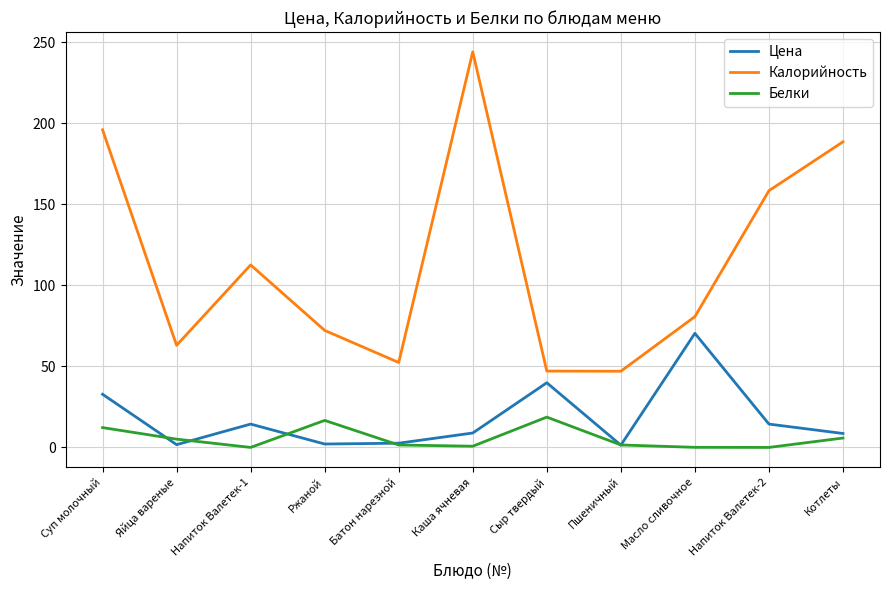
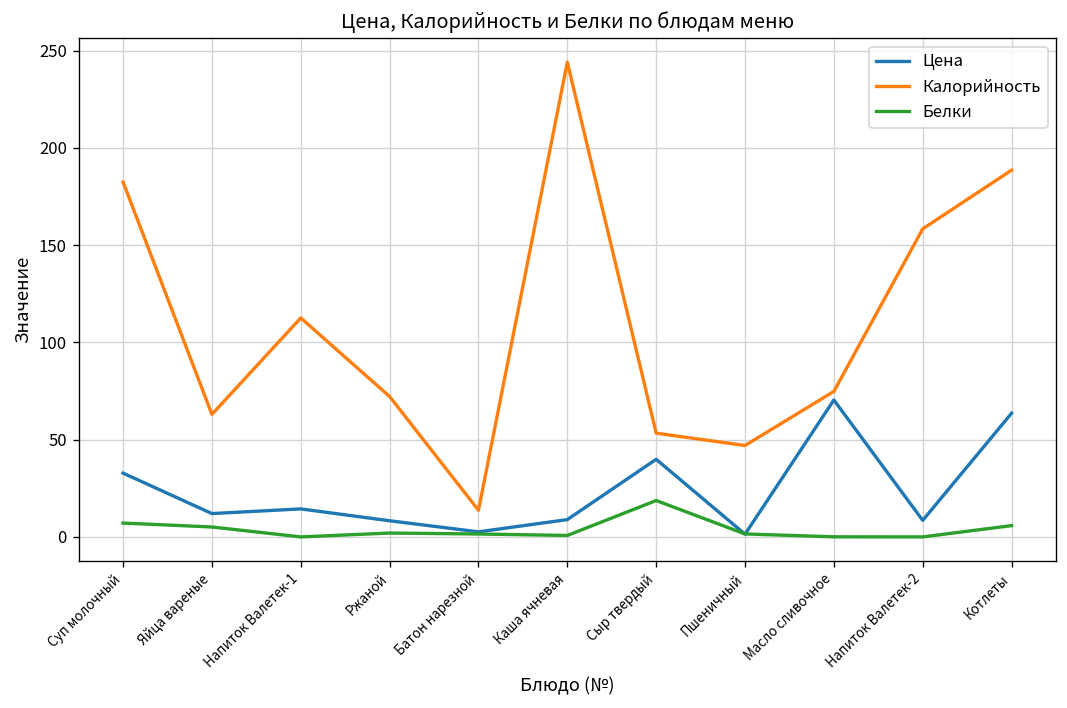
  {
    "Цена": {
      "Суп молочный": 33,
-     "Яйца вареные": 2,
+     "Яйца вареные": 12,
      "Напиток Валетек-1": 14,
-     "Ржаной": 2,
+     "Ржаной": 8,
      "Каша ячневая": 9,
      "Сыр твердый": 40,
      "Масло сливочное": 70,
-     "Напиток Валетек-2": 14,
-     "Котлеты": 9
+     "Напиток Валетек-2": 9,
+     "Котлеты": 64
    },
    "Калорийность": {
-     "Суп молочный": 196,
+     "Суп молочный": 183,
      "Яйца вареные": 63,
      "Напиток Валетек-1": 113,
      "Ржаной": 72,
-     "Батон нарезной": 52,
+     "Батон нарезной": 14,
      "Каша ячневая": 244,
-     "Сыр твердый": 47,
+     "Сыр твердый": 53,
      "Пшеничный": 47,
-     "Масло сливочное": 81,
+     "Масло сливочное": 75,
      "Напиток Валетек-2": 158,
      "Котлеты": 189
    },
    "Белки": {
-     "Суп молочный": 12,
+     "Суп молочный": 7,
      "Яйца вареные": 5,
      "Напиток Валетек-1": 0,
-     "Ржаной": 17,
+     "Ржаной": 2,
      "Каша ячневая": 1,
      "Сыр твердый": 19,
      "Масло сливочное": 0,
      "Напиток Валетек-2": 0,
      "Котлеты": 6
    }
  }
